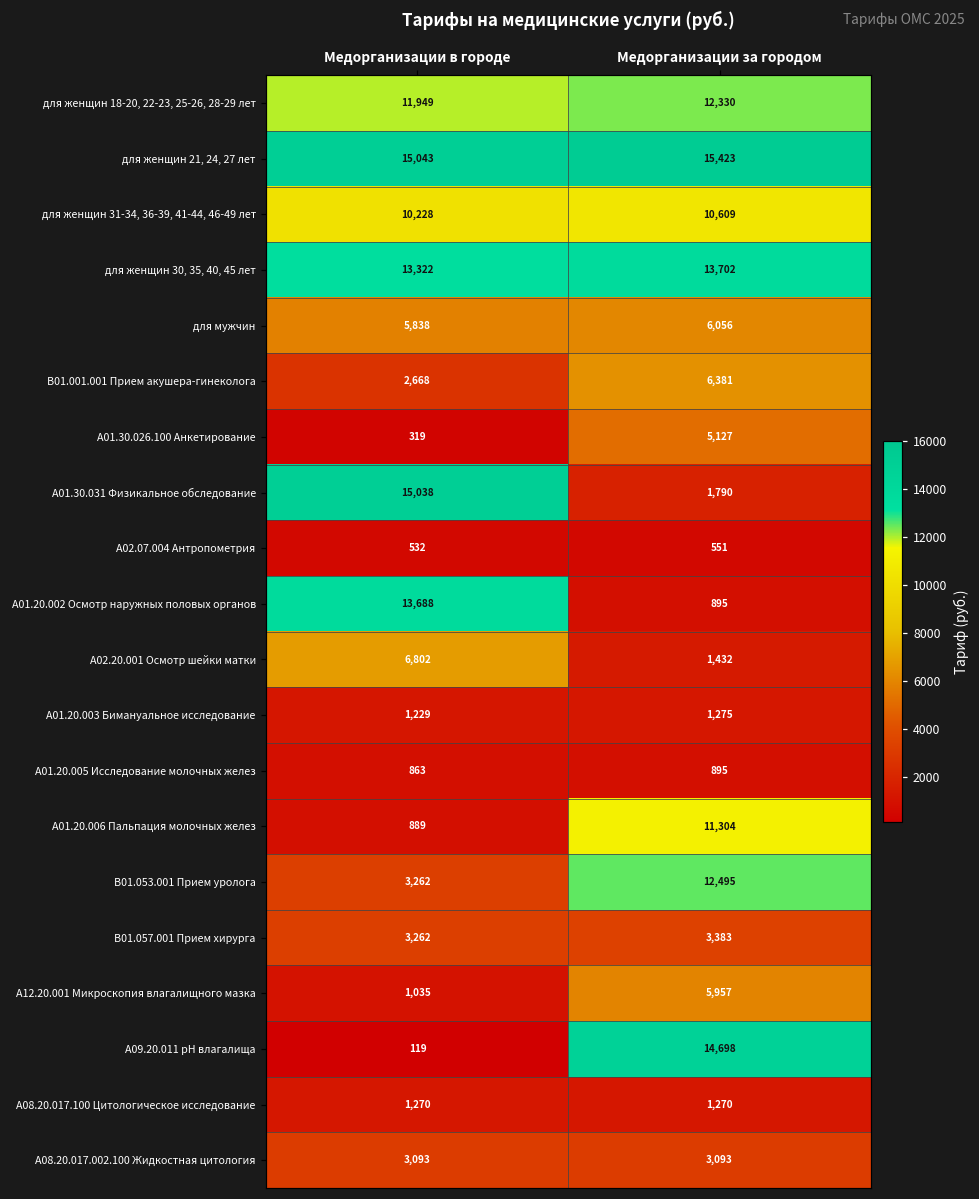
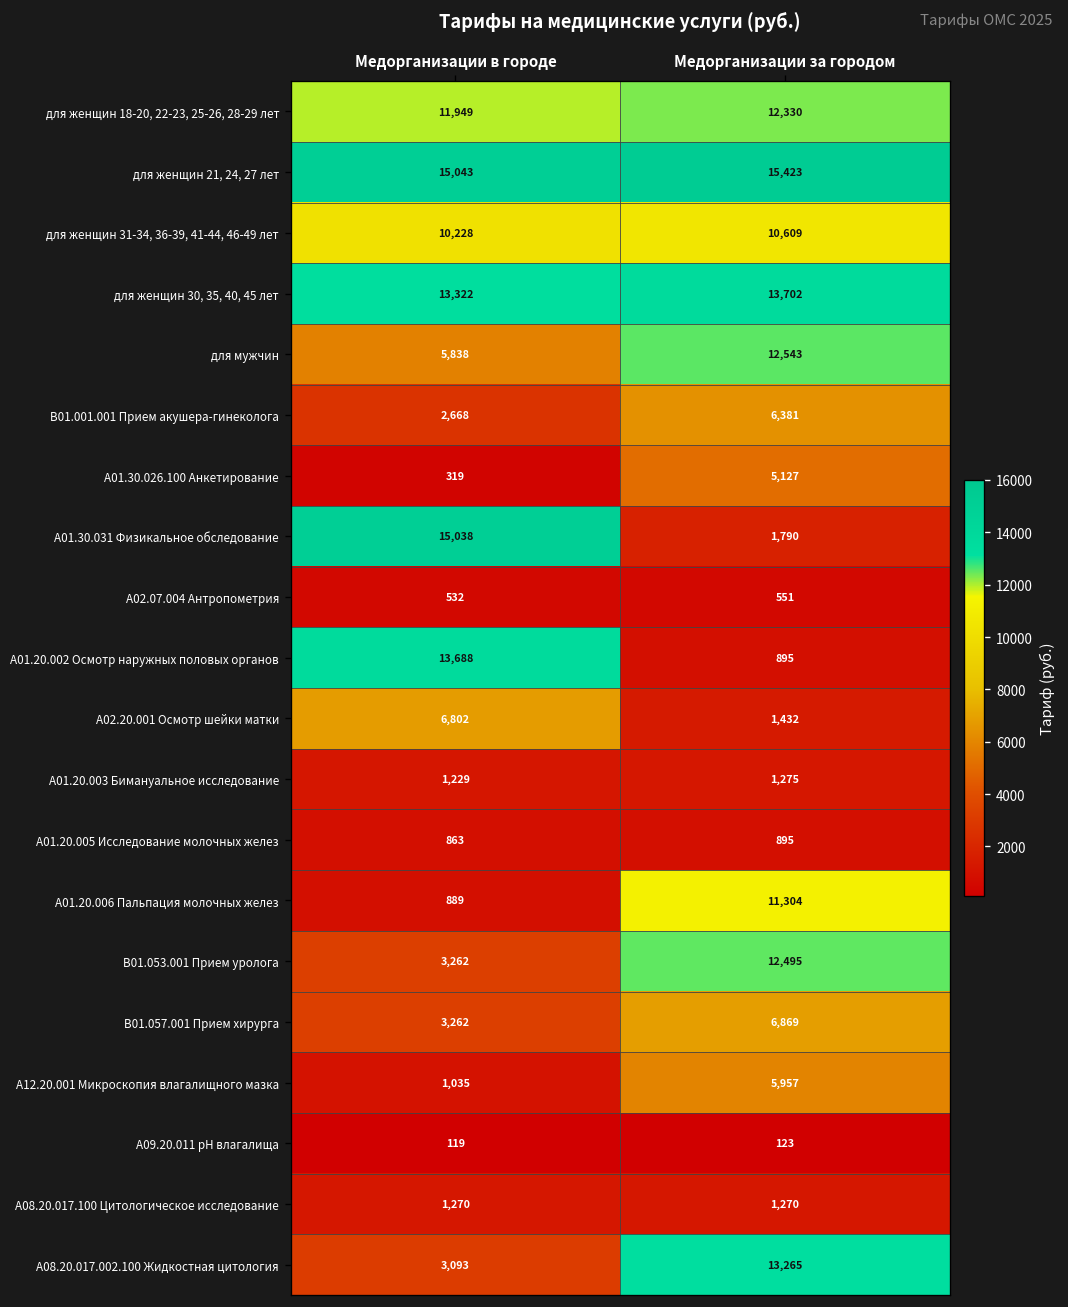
  {
    "для женщин 18-20, 22-23, 25-26, 28-29 лет": {
      "Медорганизации в городе": "11,949",
      "Медорганизации за городом": "12,330"
    },
    "для женщин 21, 24, 27 лет": {
      "Медорганизации в городе": "15,043",
      "Медорганизации за городом": "15,423"
    },
    "для женщин 31-34, 36-39, 41-44, 46-49 лет": {
      "Медорганизации в городе": "10,228",
      "Медорганизации за городом": "10,609"
    },
    "для женщин 30, 35, 40, 45 лет": {
      "Медорганизации в городе": "13,322",
      "Медорганизации за городом": "13,702"
    },
    "для мужчин": {
      "Медорганизации в городе": "5,838",
-     "Медорганизации за городом": "6,056"
+     "Медорганизации за городом": "12,543"
    },
    "B01.001.001 Прием акушера-гинеколога": {
      "Медорганизации в городе": "2,668",
      "Медорганизации за городом": "6,381"
    },
    "A01.30.026.100 Анкетирование": {
      "Медорганизации в городе": "319",
      "Медорганизации за городом": "5,127"
    },
    "A01.30.031 Физикальное обследование": {
      "Медорганизации в городе": "15,038",
      "Медорганизации за городом": "1,790"
    },
    "A02.07.004 Антропометрия": {
      "Медорганизации в городе": "532",
      "Медорганизации за городом": "551"
    },
    "A01.20.002 Осмотр наружных половых органов": {
      "Медорганизации в городе": "13,688",
      "Медорганизации за городом": "895"
    },
    "A02.20.001 Осмотр шейки матки": {
      "Медорганизации в городе": "6,802",
      "Медорганизации за городом": "1,432"
    },
    "A01.20.003 Бимануальное исследование": {
      "Медорганизации в городе": "1,229",
      "Медорганизации за городом": "1,275"
    },
    "A01.20.005 Исследование молочных желез": {
      "Медорганизации в городе": "863",
      "Медорганизации за городом": "895"
    },
    "A01.20.006 Пальпация молочных желез": {
      "Медорганизации в городе": "889",
      "Медорганизации за городом": "11,304"
    },
    "B01.053.001 Прием уролога": {
      "Медорганизации в городе": "3,262",
      "Медорганизации за городом": "12,495"
    },
    "B01.057.001 Прием хирурга": {
      "Медорганизации в городе": "3,262",
-     "Медорганизации за городом": "3,383"
+     "Медорганизации за городом": "6,869"
    },
    "A12.20.001 Микроскопия влагалищного мазка": {
      "Медорганизации в городе": "1,035",
      "Медорганизации за городом": "5,957"
    },
    "A09.20.011 pH влагалища": {
      "Медорганизации в городе": "119",
-     "Медорганизации за городом": "14,698"
+     "Медорганизации за городом": "123"
    },
    "A08.20.017.100 Цитологическое исследование": {
      "Медорганизации в городе": "1,270",
      "Медорганизации за городом": "1,270"
    },
    "A08.20.017.002.100 Жидкостная цитология": {
      "Медорганизации в городе": "3,093",
-     "Медорганизации за городом": "3,093"
+     "Медорганизации за городом": "13,265"
    }
  }
